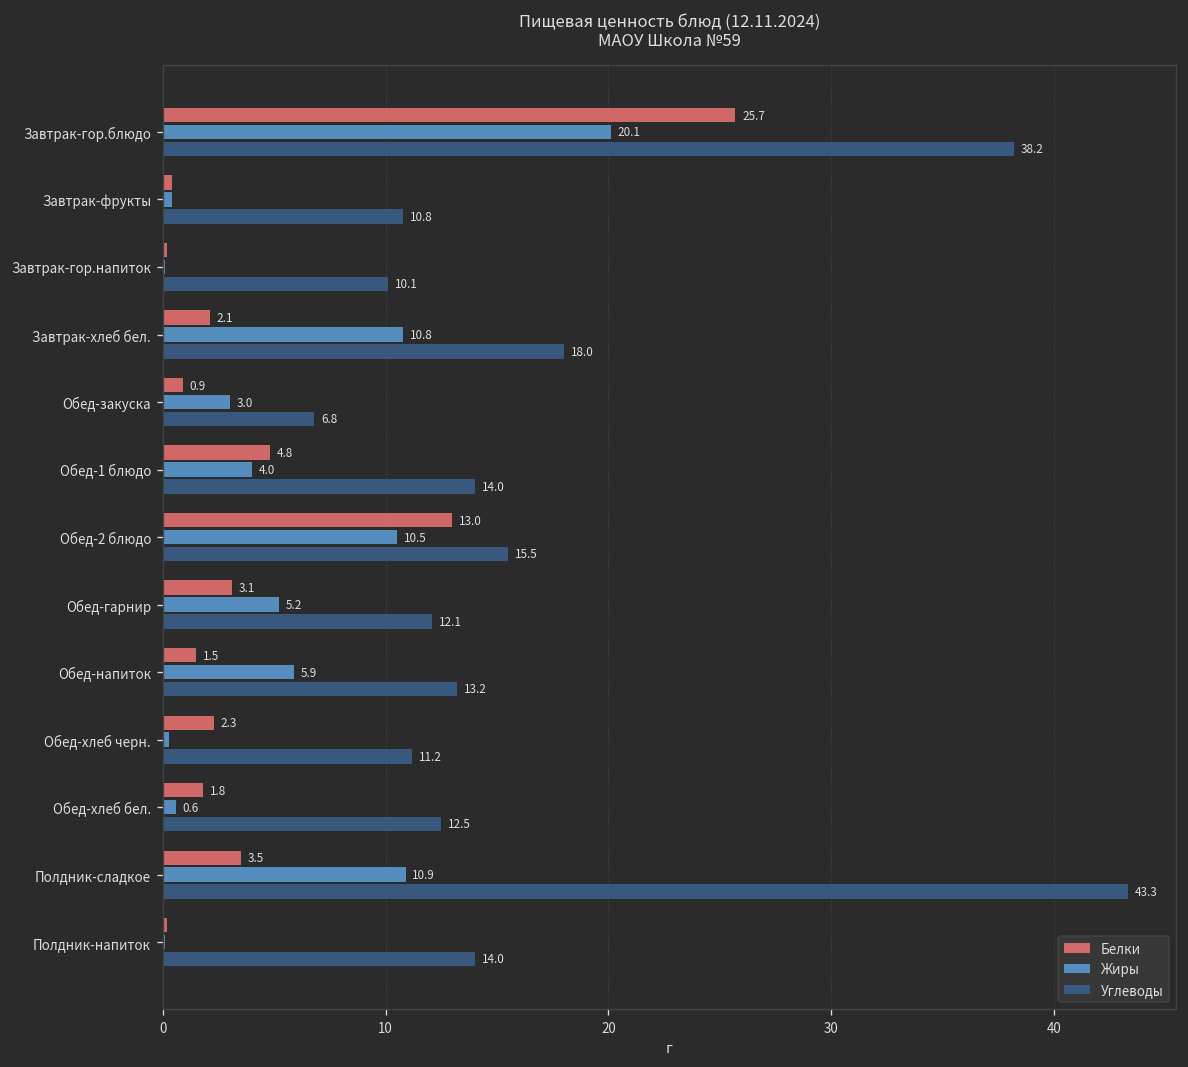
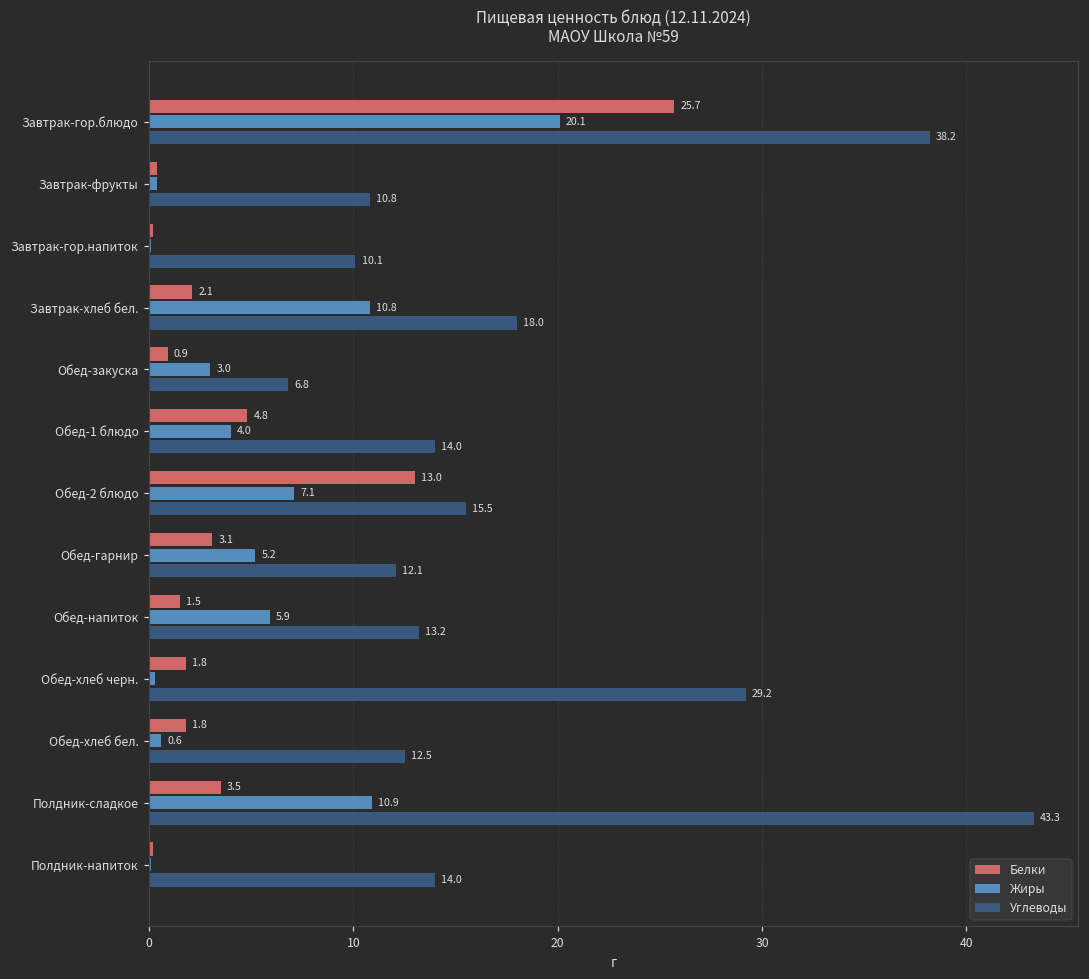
  {
    "Белки": {
      "Завтрак-гор.блюдо": 25.7,
      "Завтрак-хлеб бел.": 2.1,
      "Обед-закуска": 0.9,
      "Обед-1 блюдо": 4.8,
      "Обед-2 блюдо": 13.0,
      "Обед-гарнир": 3.1,
      "Обед-напиток": 1.5,
-     "Обед-хлеб черн.": 2.3,
+     "Обед-хлеб черн.": 1.8,
      "Обед-хлеб бел.": 1.8,
      "Полдник-сладкое": 3.5
    },
    "Жиры": {
      "Завтрак-гор.блюдо": 20.1,
      "Завтрак-хлеб бел.": 10.8,
      "Обед-закуска": 3.0,
      "Обед-1 блюдо": 4.0,
-     "Обед-2 блюдо": 10.5,
+     "Обед-2 блюдо": 7.1,
      "Обед-гарнир": 5.2,
      "Обед-напиток": 5.9,
      "Обед-хлеб бел.": 0.6,
      "Полдник-сладкое": 10.9
    },
    "Углеводы": {
      "Завтрак-гор.блюдо": 38.2,
      "Завтрак-фрукты": 10.8,
      "Завтрак-гор.напиток": 10.1,
      "Завтрак-хлеб бел.": 18.0,
      "Обед-закуска": 6.8,
      "Обед-1 блюдо": 14.0,
      "Обед-2 блюдо": 15.5,
      "Обед-гарнир": 12.1,
      "Обед-напиток": 13.2,
-     "Обед-хлеб черн.": 11.2,
+     "Обед-хлеб черн.": 29.2,
      "Обед-хлеб бел.": 12.5,
      "Полдник-сладкое": 43.3,
      "Полдник-напиток": 14.0
    }
  }
